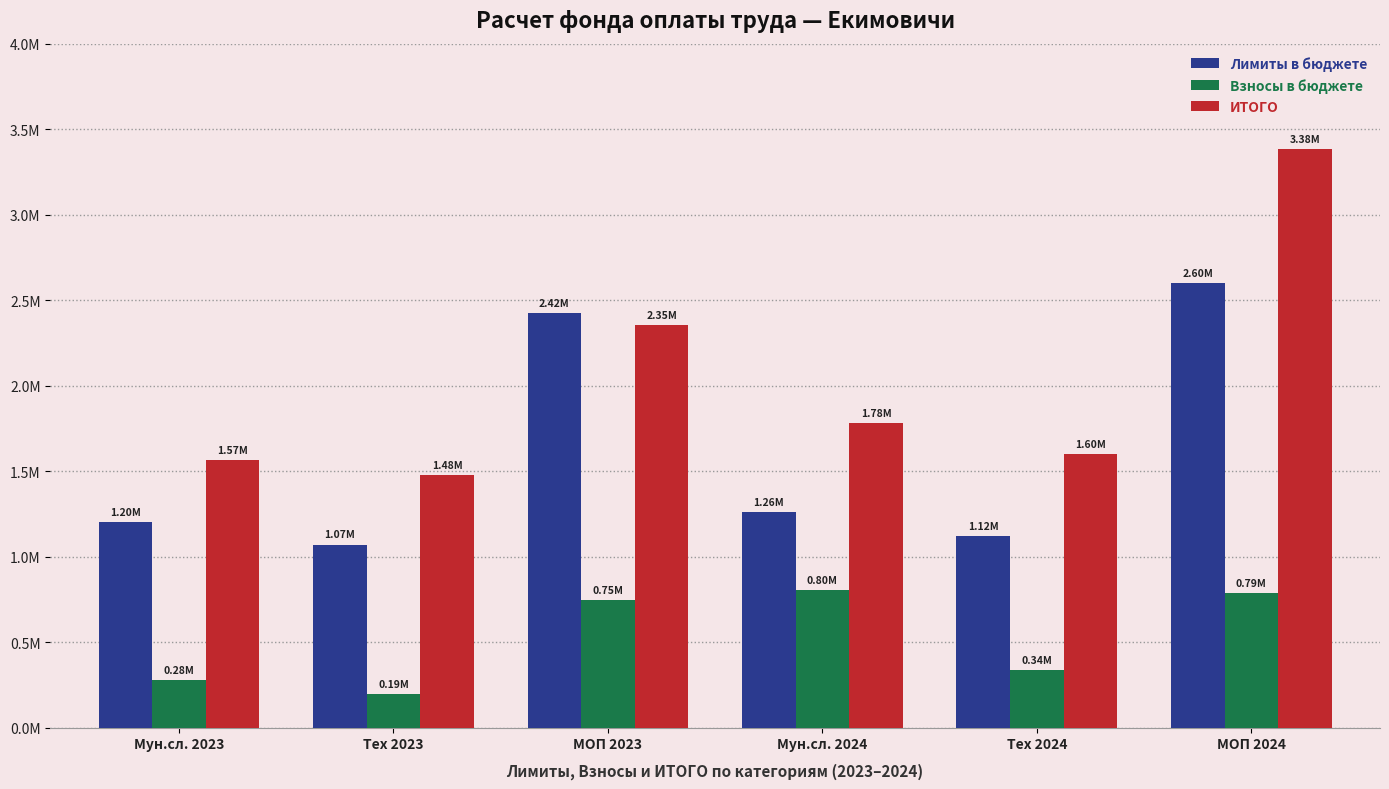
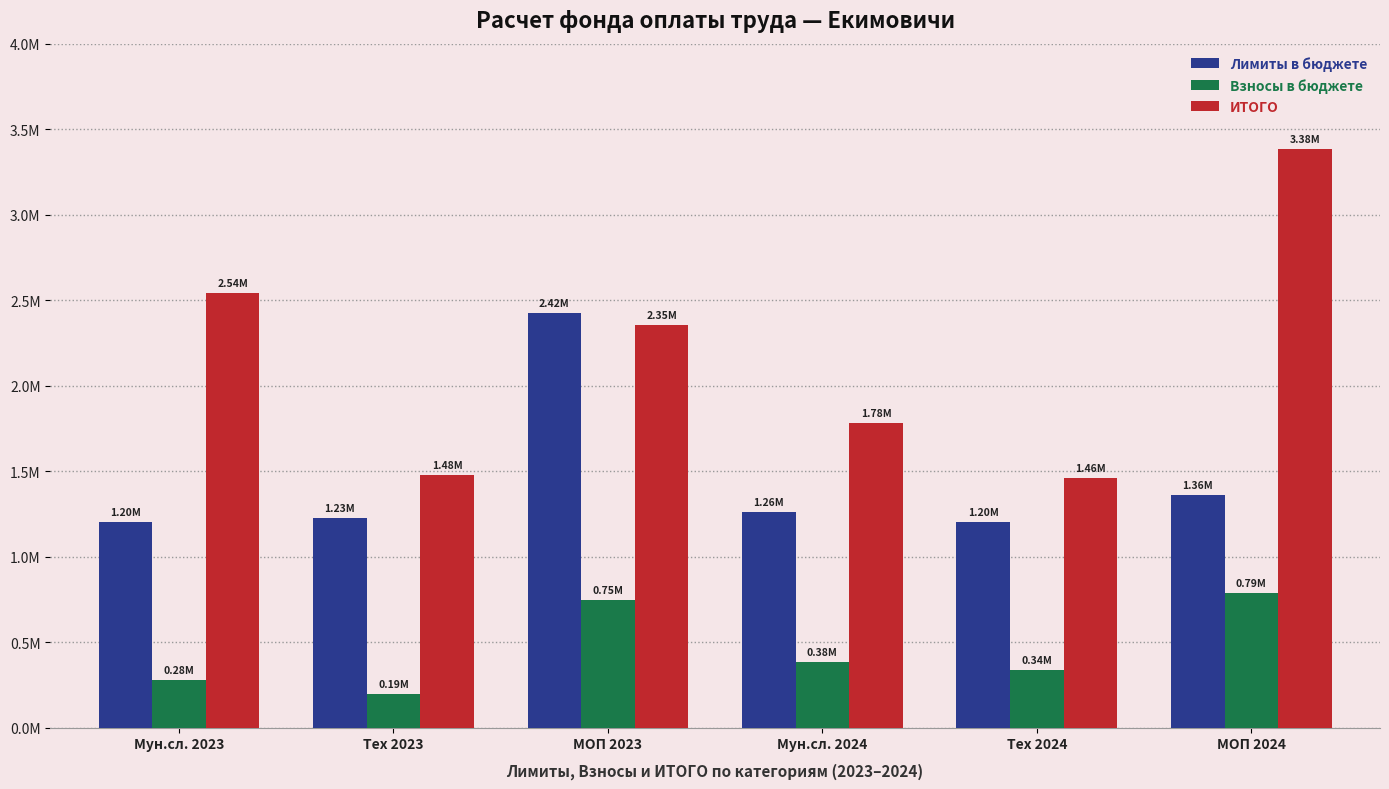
  {
    "Лимиты в бюджете": {
      "Мун.сл. 2023": "1.20M",
-     "Тех 2023": "1.07M",
+     "Тех 2023": "1.23M",
      "МОП 2023": "2.42M",
      "Мун.сл. 2024": "1.26M",
-     "Тех 2024": "1.12M",
-     "МОП 2024": "2.60M"
+     "Тех 2024": "1.20M",
+     "МОП 2024": "1.36M"
    },
    "Взносы в бюджете": {
      "Мун.сл. 2023": "0.28M",
      "Тех 2023": "0.19M",
      "МОП 2023": "0.75M",
-     "Мун.сл. 2024": "0.80M",
+     "Мун.сл. 2024": "0.38M",
      "Тех 2024": "0.34M",
      "МОП 2024": "0.79M"
    },
    "ИТОГО": {
-     "Мун.сл. 2023": "1.57M",
+     "Мун.сл. 2023": "2.54M",
      "Тех 2023": "1.48M",
      "МОП 2023": "2.35M",
      "Мун.сл. 2024": "1.78M",
-     "Тех 2024": "1.60M",
+     "Тех 2024": "1.46M",
      "МОП 2024": "3.38M"
    }
  }
